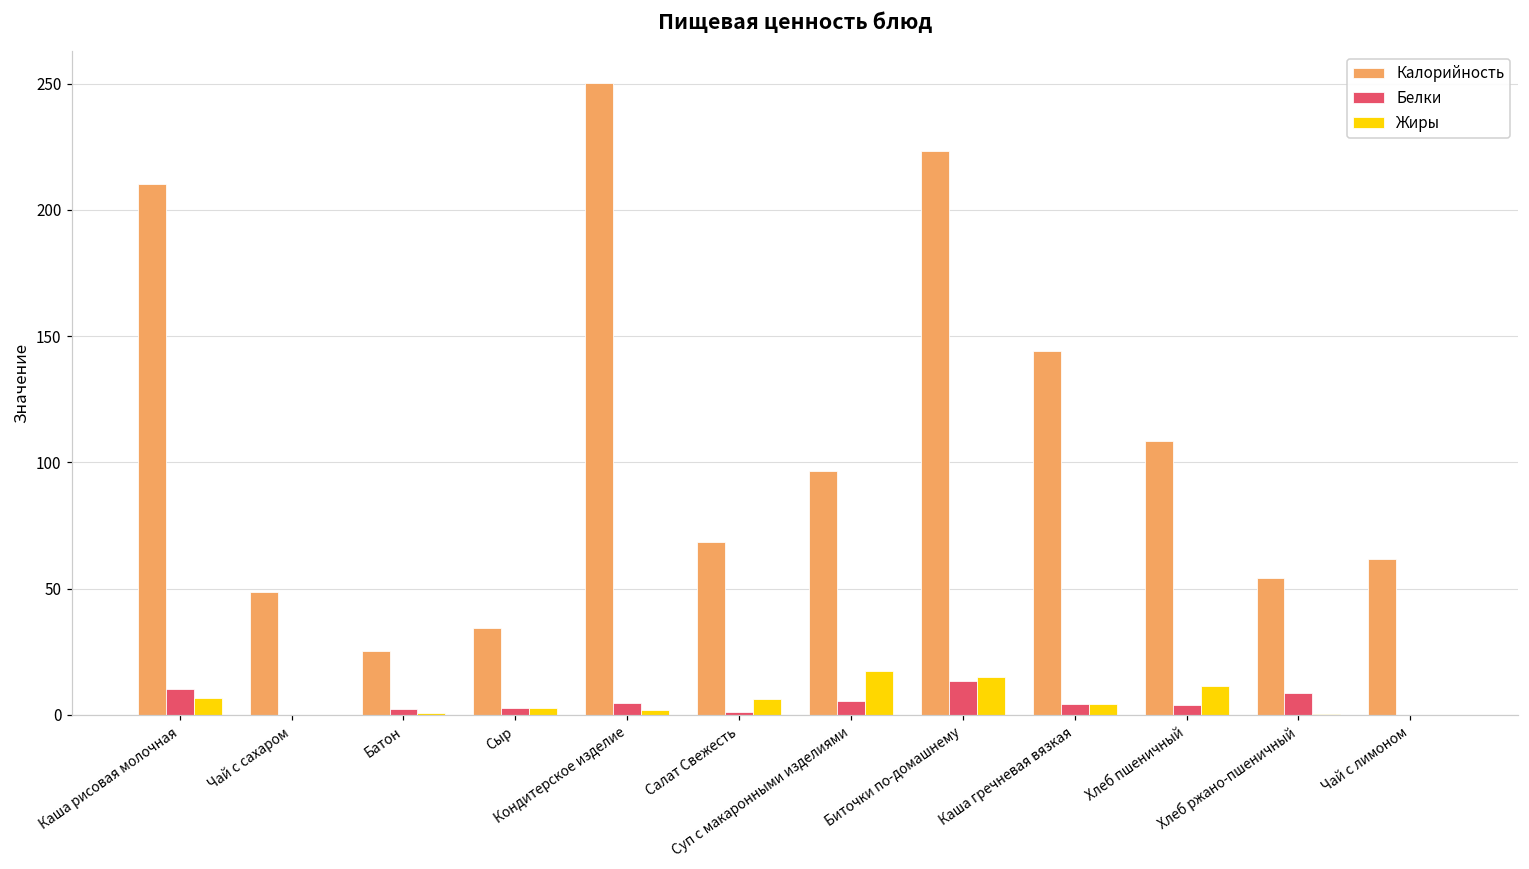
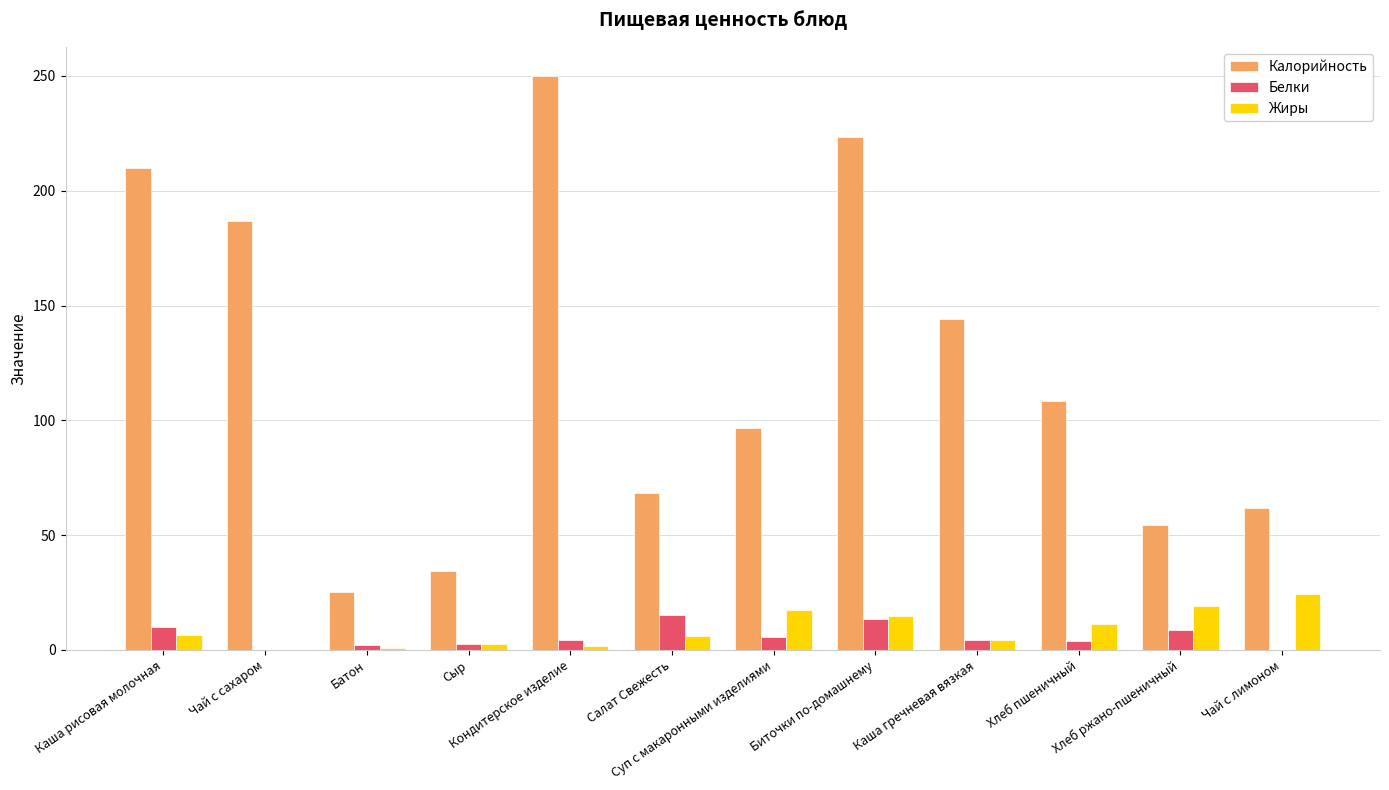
  {
    "Калорийность": {
      "Каша рисовая молочная": 210,
-     "Чай с сахаром": 49,
+     "Чай с сахаром": 187,
      "Батон": 25,
      "Сыр": 34,
      "Кондитерское изделие": 250,
      "Салат Свежесть": 68,
      "Суп с макаронными изделиями": 97,
      "Биточки по-домашнему": 223,
      "Каша гречневая вязкая": 144,
      "Хлеб пшеничный": 109,
      "Хлеб ржано-пшеничный": 54,
      "Чай с лимоном": 62
    },
    "Белки": {
      "Каша рисовая молочная": 10,
      "Батон": 2,
      "Сыр": 3,
      "Кондитерское изделие": 5,
-     "Салат Свежесть": 1,
+     "Салат Свежесть": 15,
      "Суп с макаронными изделиями": 6,
      "Биточки по-домашнему": 13,
      "Каша гречневая вязкая": 4,
      "Хлеб пшеничный": 4,
      "Хлеб ржано-пшеничный": 9
    },
    "Жиры": {
      "Каша рисовая молочная": 7,
      "Чай с сахаром": 0,
      "Сыр": 3,
      "Кондитерское изделие": 2,
      "Салат Свежесть": 6,
      "Суп с макаронными изделиями": 17,
      "Биточки по-домашнему": 15,
      "Каша гречневая вязкая": 4,
      "Хлеб пшеничный": 11,
-     "Хлеб ржано-пшеничный": 0,
-     "Чай с лимоном": 0
+     "Хлеб ржано-пшеничный": 19,
+     "Чай с лимоном": 24
    }
  }
